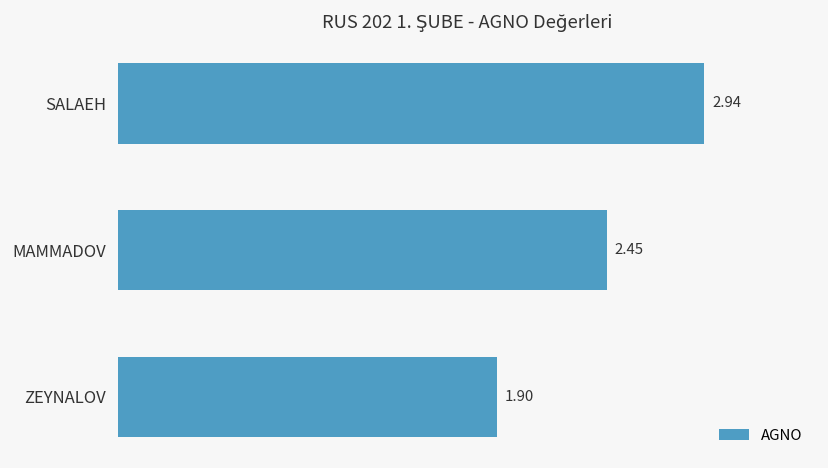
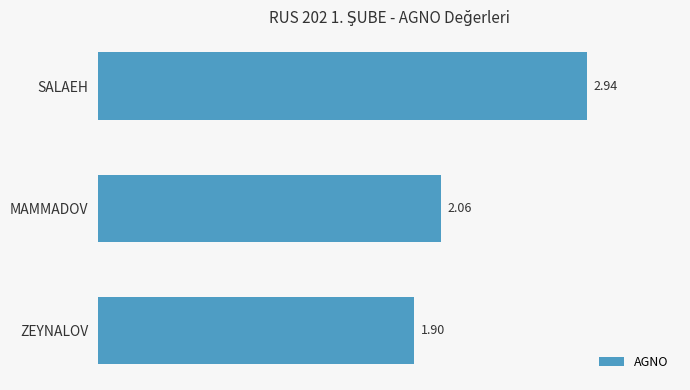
  {
    "SALAEH": 2.94,
-   "MAMMADOV": 2.45,
+   "MAMMADOV": 2.06,
    "ZEYNALOV": 1.90
  }
